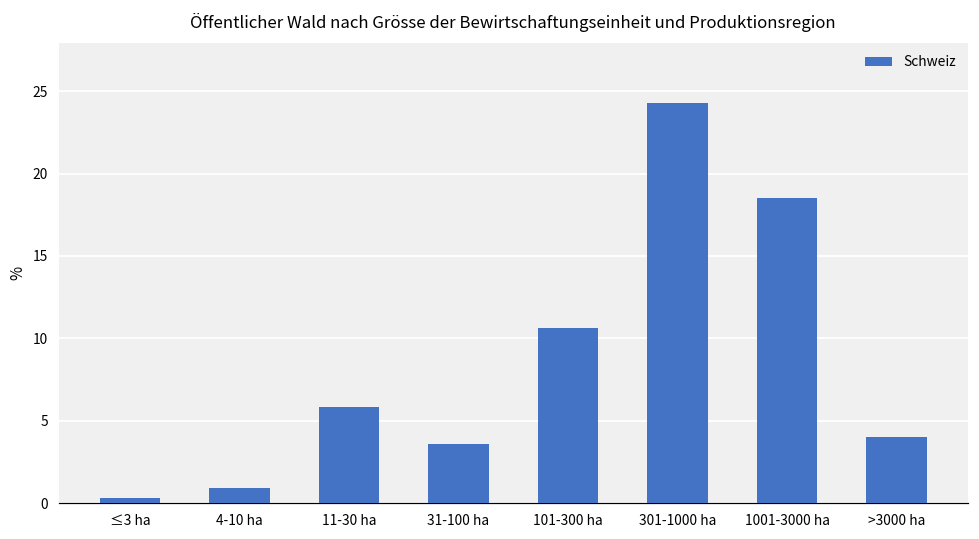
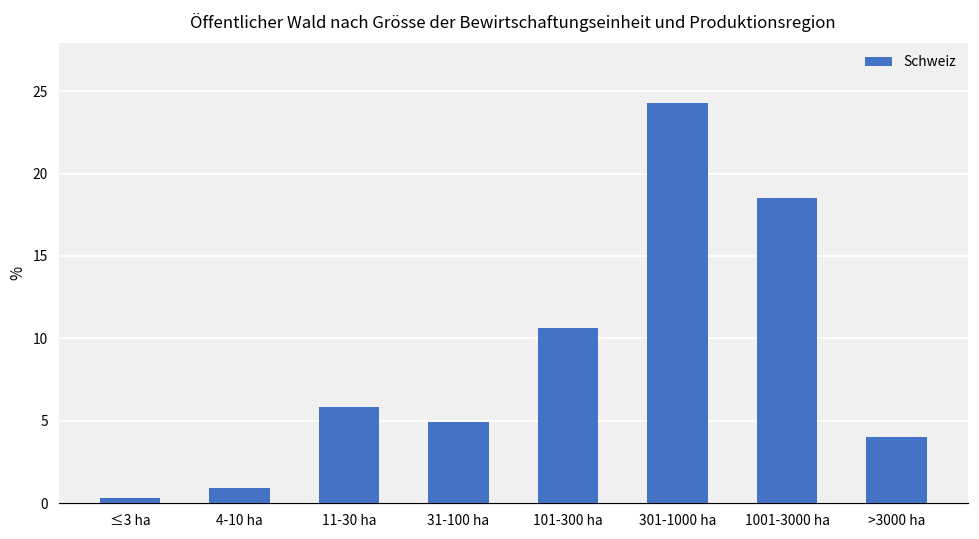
  {
    "≤3 ha": 0.3,
    "4-10 ha": 0.9,
    "11-30 ha": 5.8,
-   "31-100 ha": 3.6,
+   "31-100 ha": 4.9,
    "101-300 ha": 10.6,
    "301-1000 ha": 24.3,
    "1001-3000 ha": 18.5,
    ">3000 ha": 4.0
  }
